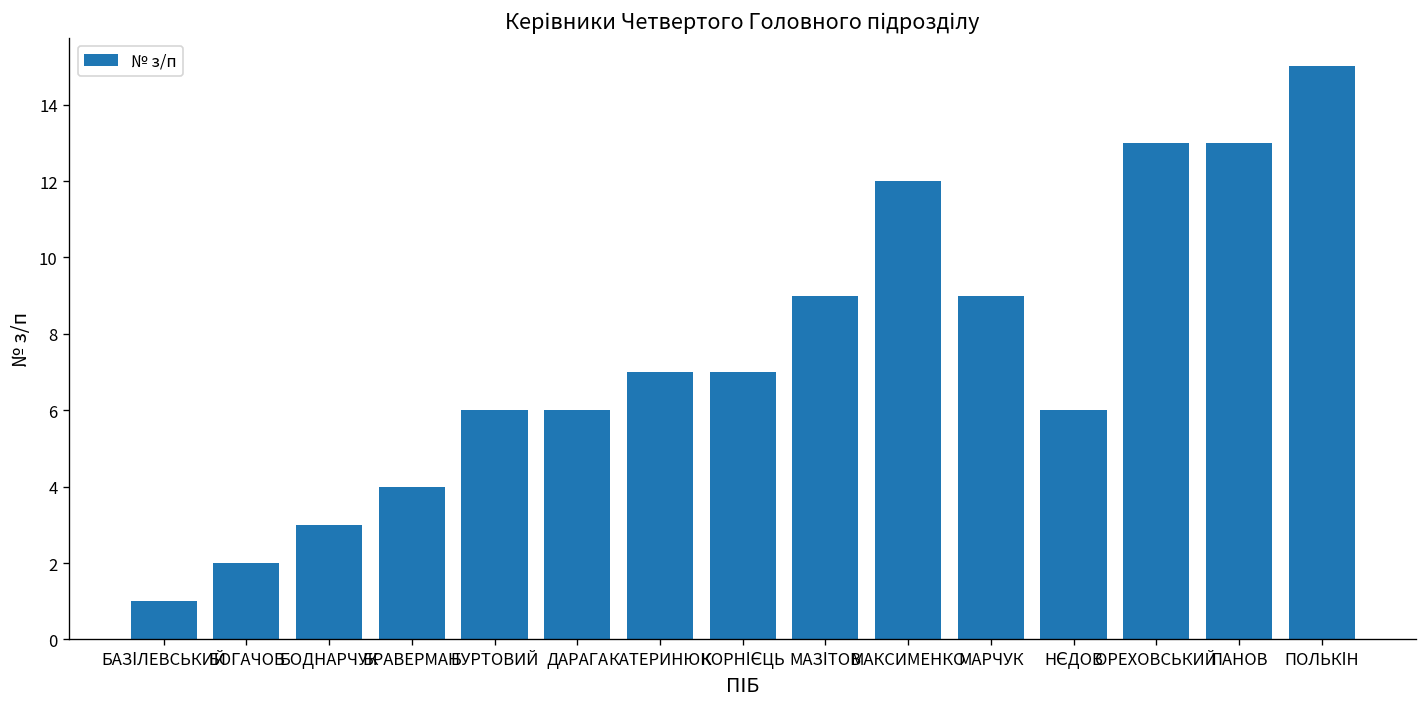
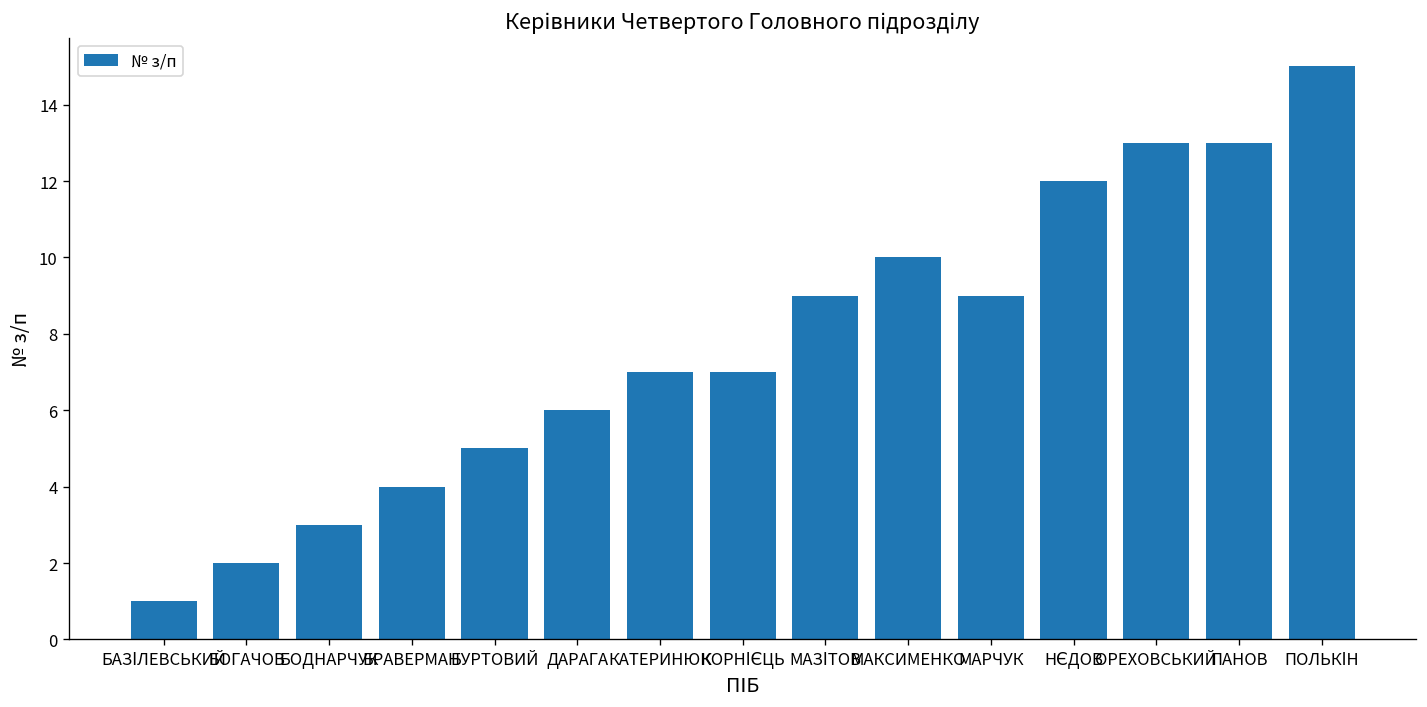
  {
    "БАЗІЛЕВСЬКИЙ": 1,
-   "БУРТОВИЙ": 6,
+   "БУРТОВИЙ": 5,
    "ДАРАГА": 6,
    "КАТЕРИНЮК": 7,
    "КОРНІЄЦЬ": 7,
-   "МАКСИМЕНКО": 12,
+   "МАКСИМЕНКО": 10,
    "МАРЧУК": 9,
-   "НЄДОВ": 6,
+   "НЄДОВ": 12,
    "ОРЕХОВСЬКИЙ": 13,
    "ПАНОВ": 13,
    "ПОЛЬКІН": 15
  }
